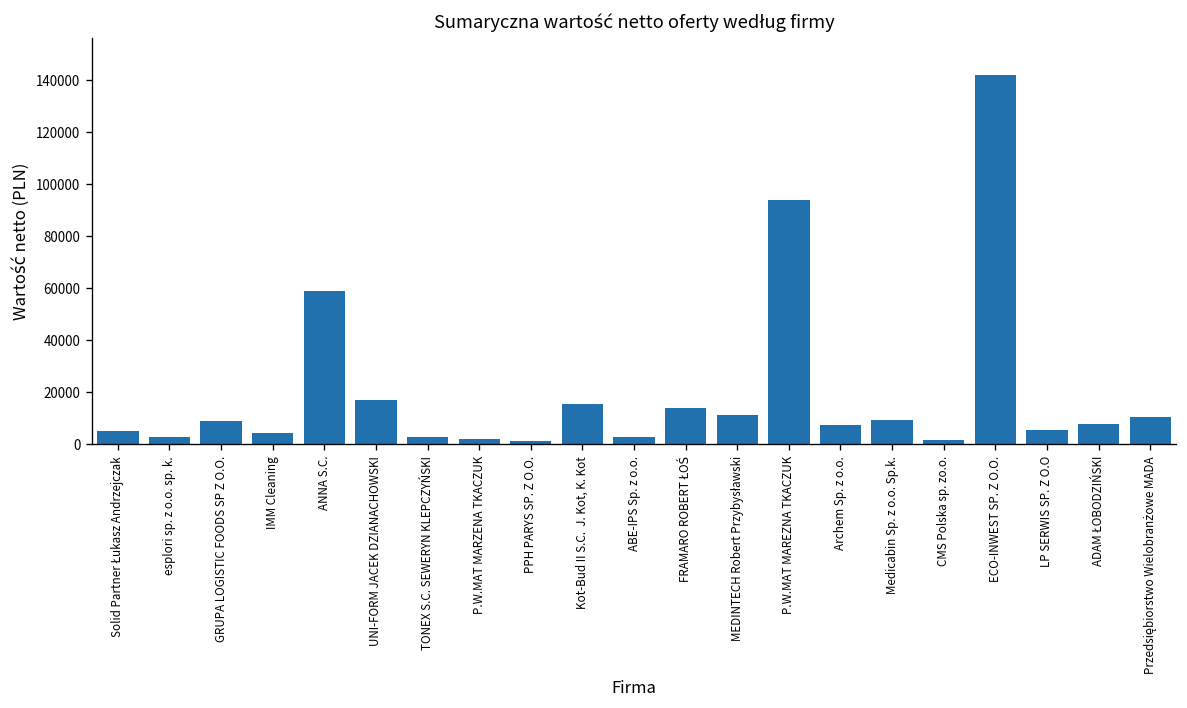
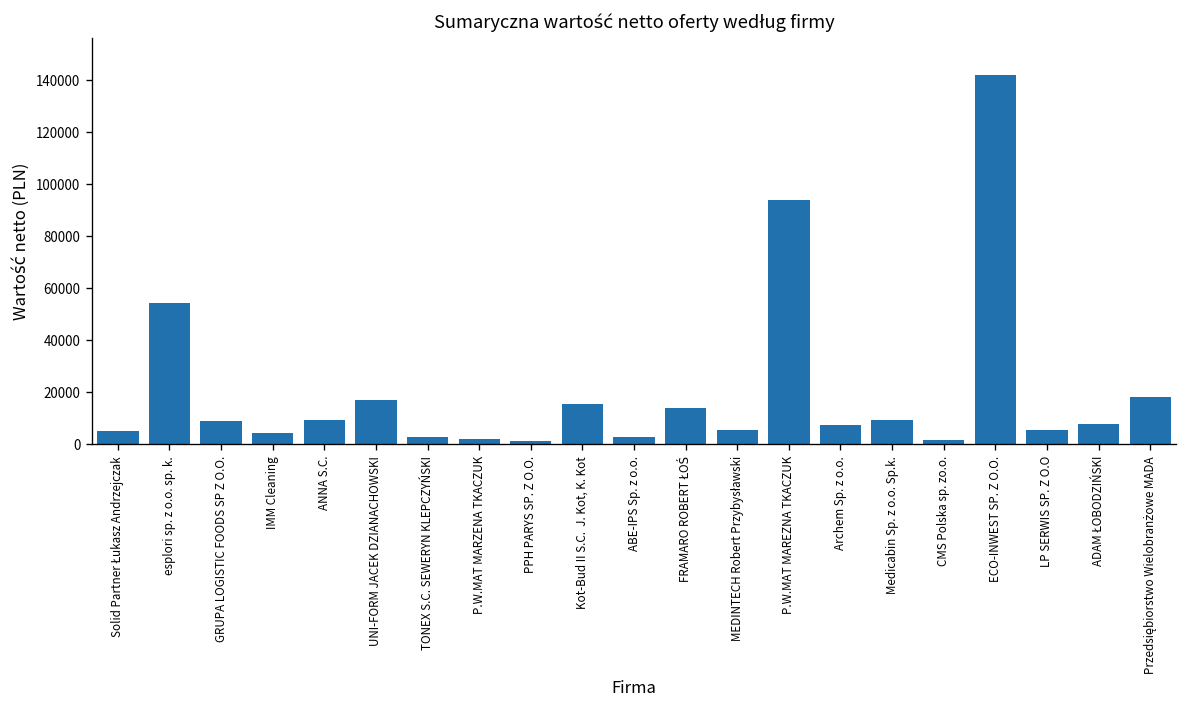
  {
    "Solid Partner Łukasz Andrzejczak": 5000,
-   "esplori sp. z o.o. sp. k.": 3000,
+   "esplori sp. z o.o. sp. k.": 55000,
    "GRUPA LOGISTIC FOODS SP Z O.O.": 9000,
    "IMM Cleaning": 4000,
-   "ANNA S.C.": 59000,
+   "ANNA S.C.": 9000,
    "UNI-FORM JACEK DZIANACHOWSKI": 17000,
    "TONEX S.C. SEWERYN KLEPCZYŃSKI": 3000,
    "P.W.MAT MARZENA TKACZUK": 2000,
    "Kot-Bud II S.C. J. Kot, K. Kot": 16000,
    "ABE-IPS Sp. z o.o.": 3000,
    "FRAMARO ROBERT ŁOŚ": 14000,
-   "MEDINTECH Robert Przybysławski": 11000,
+   "MEDINTECH Robert Przybysławski": 6000,
    "P.W.MAT MAREZNA TKACZUK": 94000,
    "Archem Sp. z o.o.": 7000,
    "Medicabin Sp. z o.o. Sp.k.": 9000,
    "CMS Polska sp. zo.o.": 2000,
    "ECO-INWEST SP. Z O.O.": 142000,
    "LP SERWIS SP. Z O.O": 5000,
    "ADAM ŁOBODZIŃSKI": 8000,
-   "Przedsiębiorstwo Wielobranżowe MADA": 10000
+   "Przedsiębiorstwo Wielobranżowe MADA": 18000
  }
